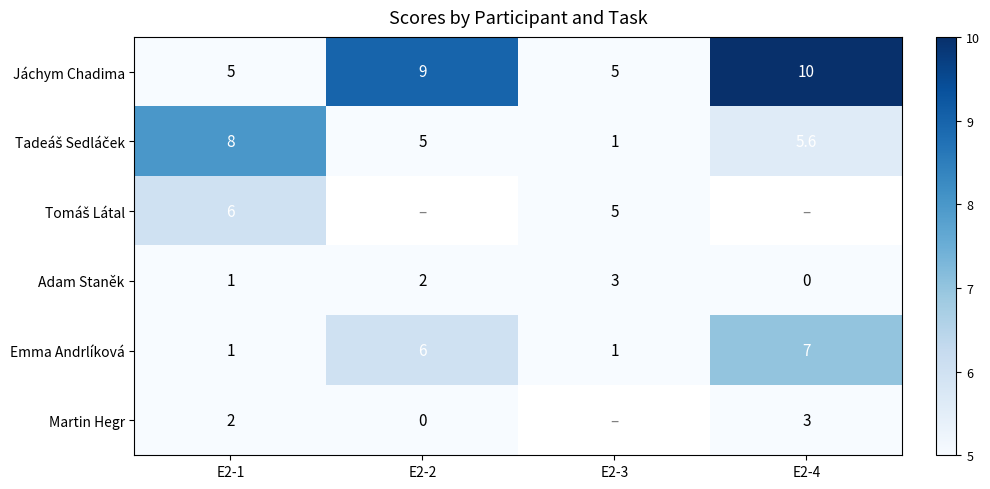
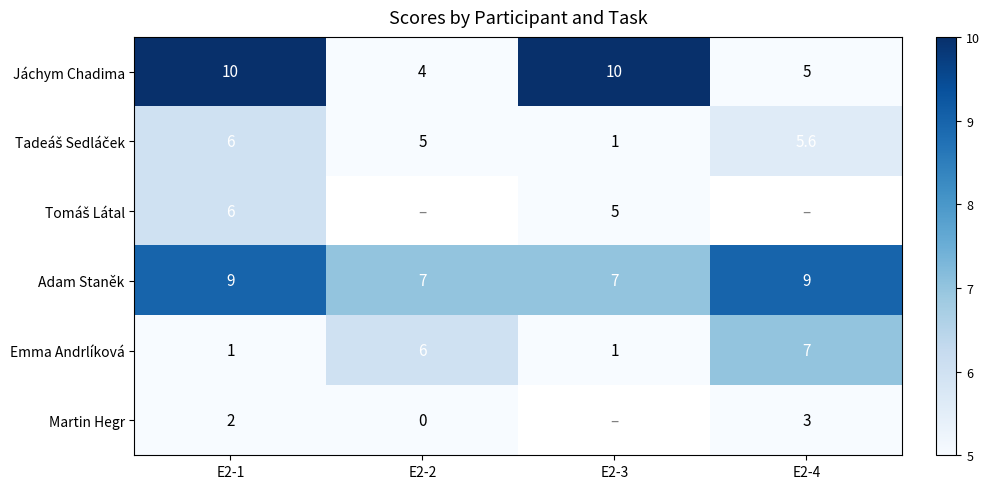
  {
    "Jáchym Chadima": {
-     "E2-1": 5,
-     "E2-2": 9,
-     "E2-3": 5,
-     "E2-4": 10
+     "E2-1": 10,
+     "E2-2": 4,
+     "E2-3": 10,
+     "E2-4": 5
    },
    "Tadeáš Sedláček": {
-     "E2-1": 8,
+     "E2-1": 6,
      "E2-2": 5,
      "E2-3": 1
    },
    "Tomáš Látal": {
      "E2-1": 6,
      "E2-3": 5
    },
    "Adam Staněk": {
-     "E2-1": 1,
-     "E2-2": 2,
-     "E2-3": 3,
-     "E2-4": 0
+     "E2-1": 9,
+     "E2-2": 7,
+     "E2-3": 7,
+     "E2-4": 9
    },
    "Emma Andrlíková": {
      "E2-1": 1,
      "E2-2": 6,
      "E2-3": 1,
      "E2-4": 7
    },
    "Martin Hegr": {
      "E2-1": 2,
      "E2-2": 0,
      "E2-4": 3
    }
  }
